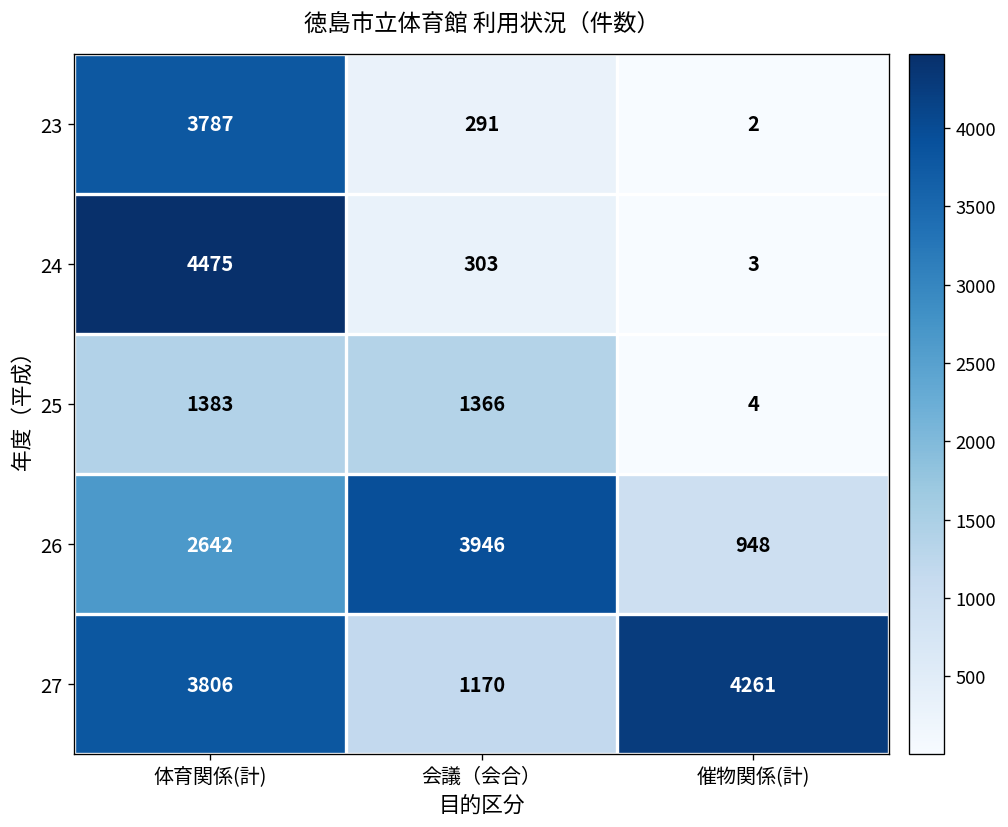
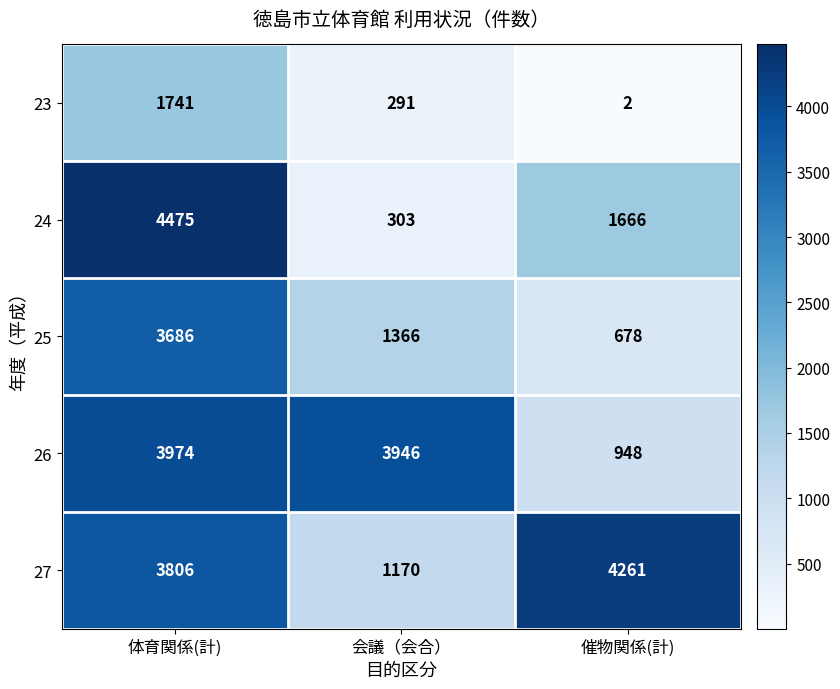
  {
    "23": {
-     "体育関係(計)": 3787,
+     "体育関係(計)": 1741,
      "会議（会合）": 291,
      "催物関係(計)": 2
    },
    "24": {
      "体育関係(計)": 4475,
      "会議（会合）": 303,
-     "催物関係(計)": 3
+     "催物関係(計)": 1666
    },
    "25": {
-     "体育関係(計)": 1383,
+     "体育関係(計)": 3686,
      "会議（会合）": 1366,
-     "催物関係(計)": 4
+     "催物関係(計)": 678
    },
    "26": {
-     "体育関係(計)": 2642,
+     "体育関係(計)": 3974,
      "会議（会合）": 3946,
      "催物関係(計)": 948
    },
    "27": {
      "体育関係(計)": 3806,
      "会議（会合）": 1170,
      "催物関係(計)": 4261
    }
  }
